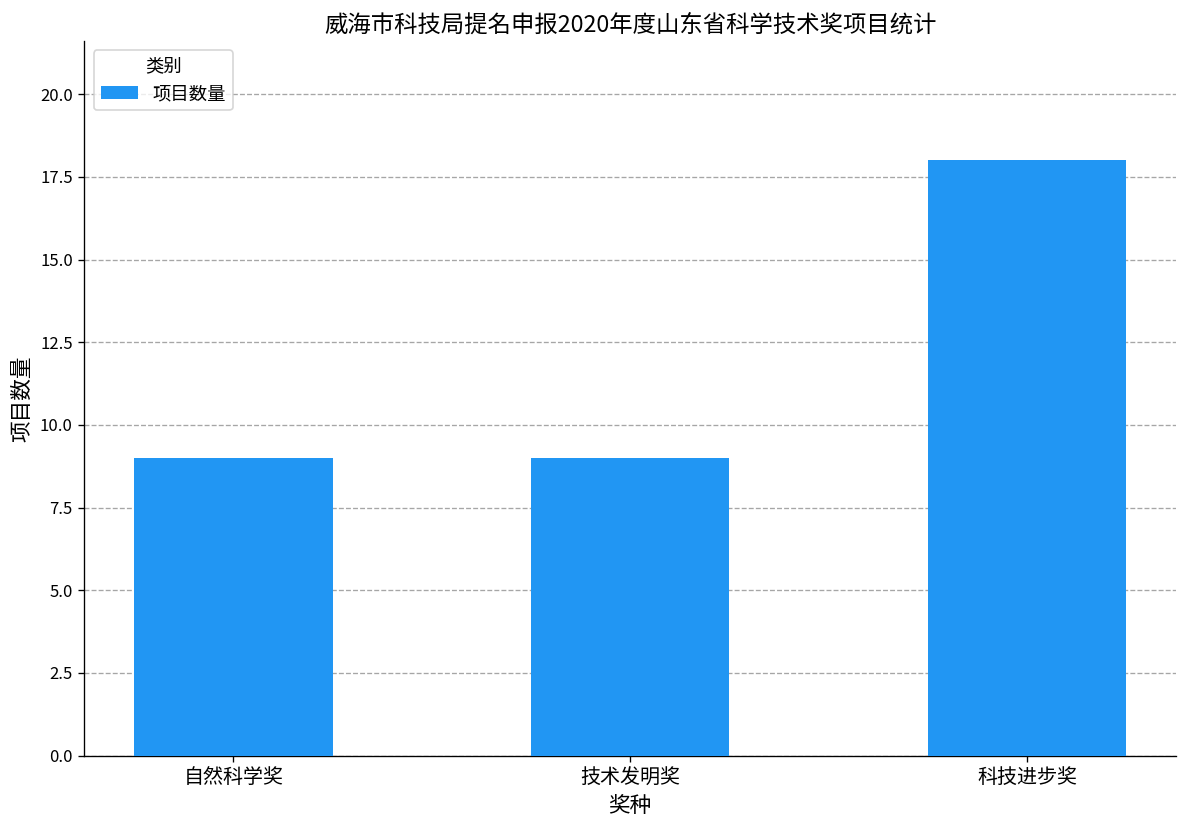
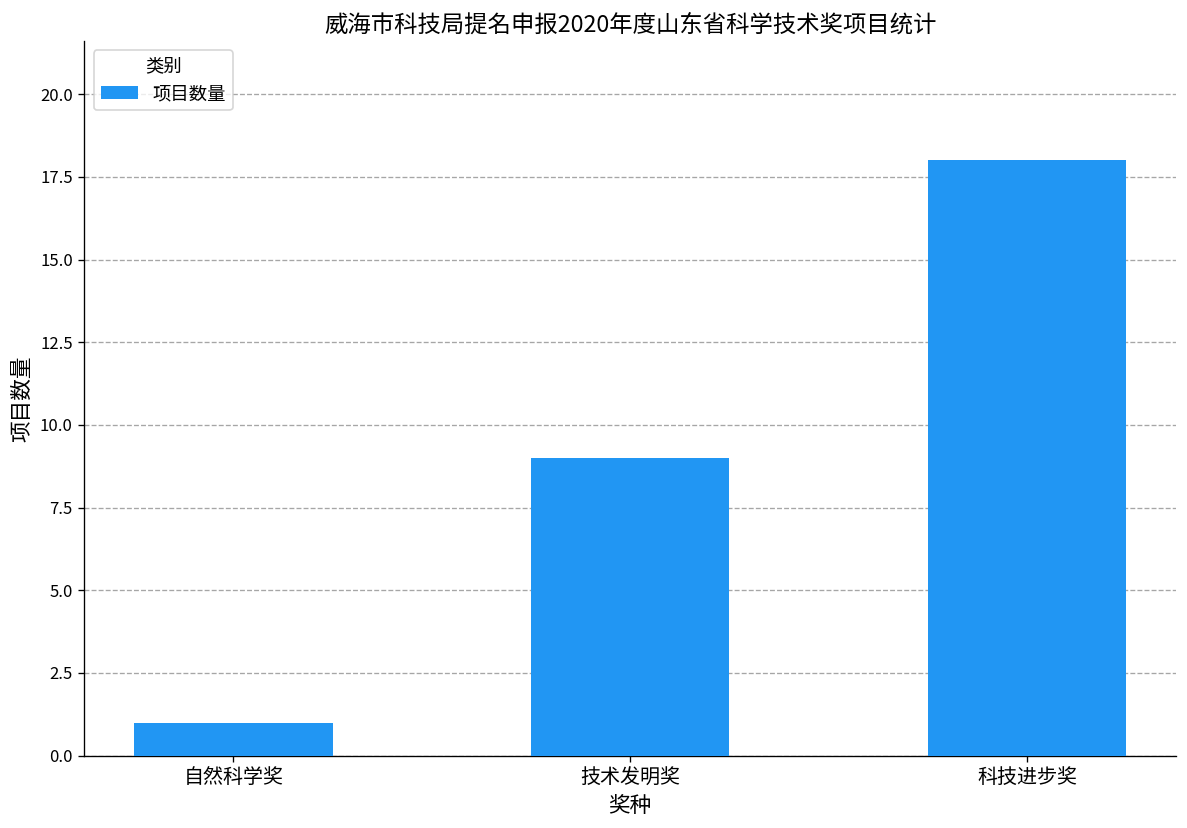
  {
-   "自然科学奖": 9,
+   "自然科学奖": 1,
    "技术发明奖": 9,
    "科技进步奖": 18
  }
